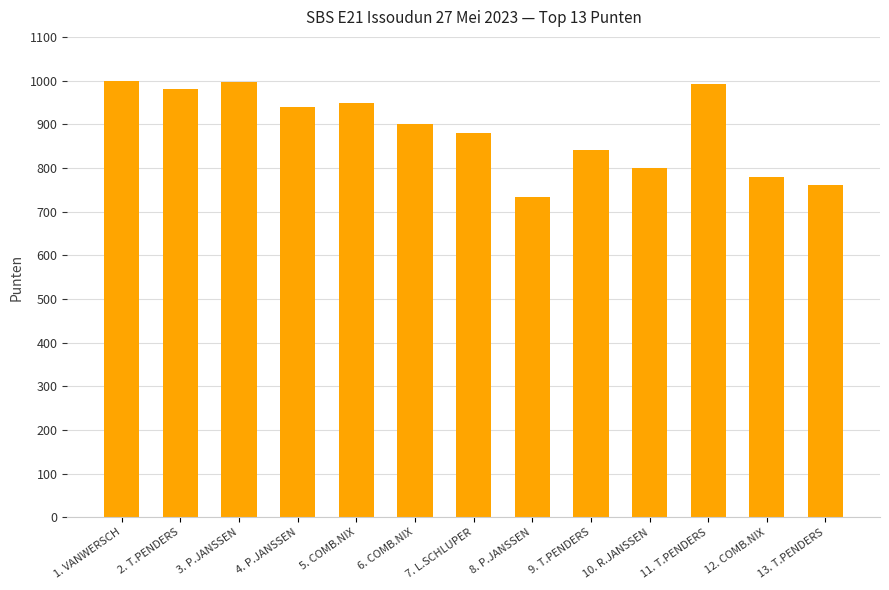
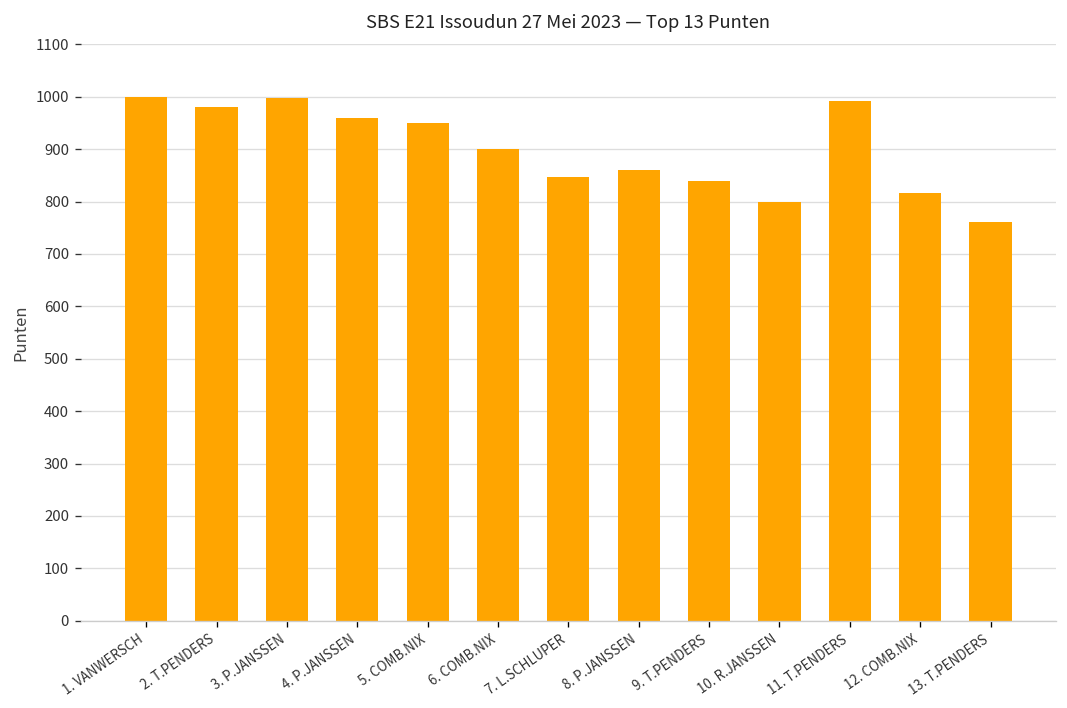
  {
    "1. VANWERSCH": 1000,
    "2. T.PENDERS": 980,
    "3. P.JANSSEN": 1000,
-   "4. P.JANSSEN": 940,
+   "4. P.JANSSEN": 960,
    "5. COMB.NIX": 950,
    "6. COMB.NIX": 900,
-   "7. L.SCHLUPER": 880,
-   "8. P.JANSSEN": 730,
+   "7. L.SCHLUPER": 850,
+   "8. P.JANSSEN": 860,
    "9. T.PENDERS": 840,
    "10. R.JANSSEN": 800,
    "11. T.PENDERS": 990,
-   "12. COMB.NIX": 780,
+   "12. COMB.NIX": 820,
    "13. T.PENDERS": 760
  }
